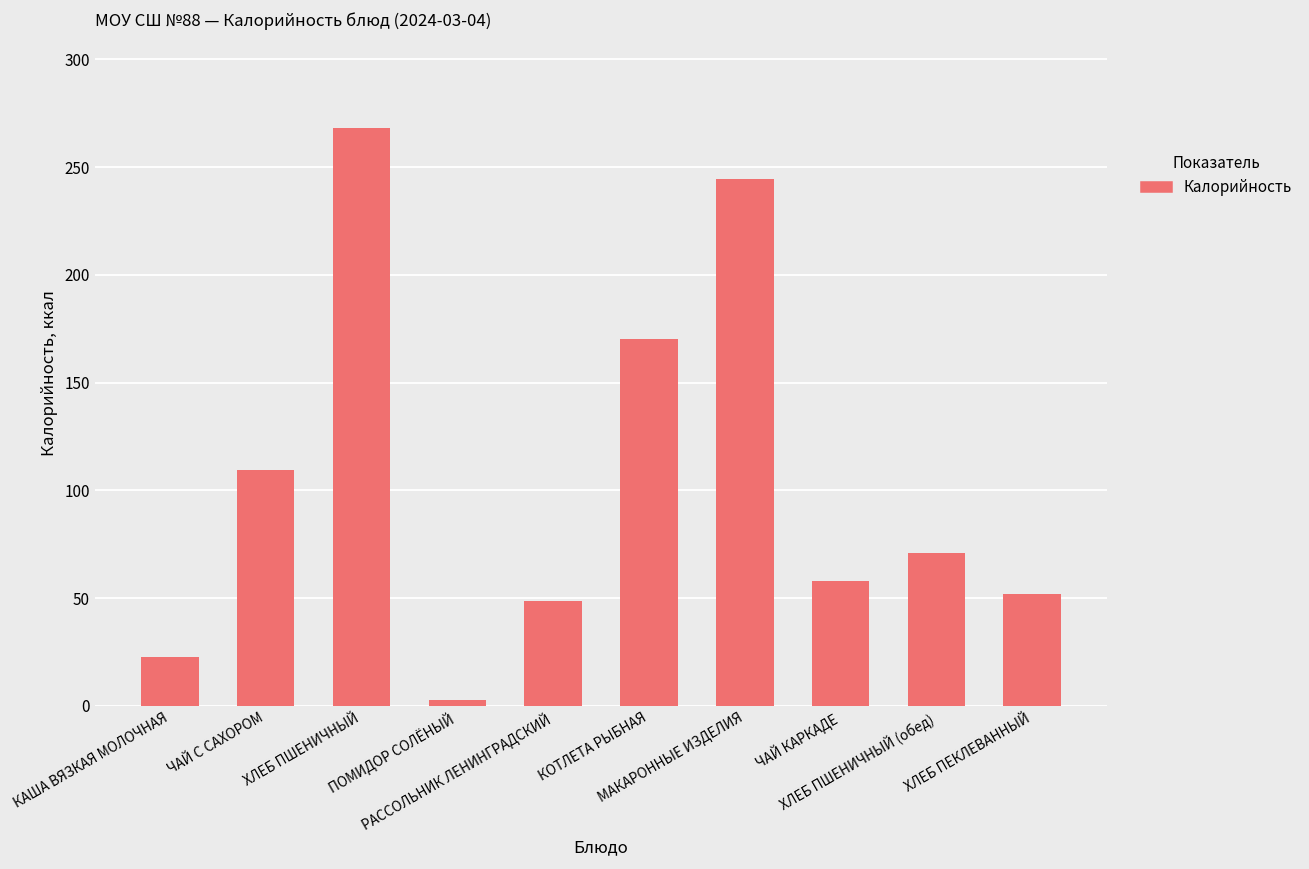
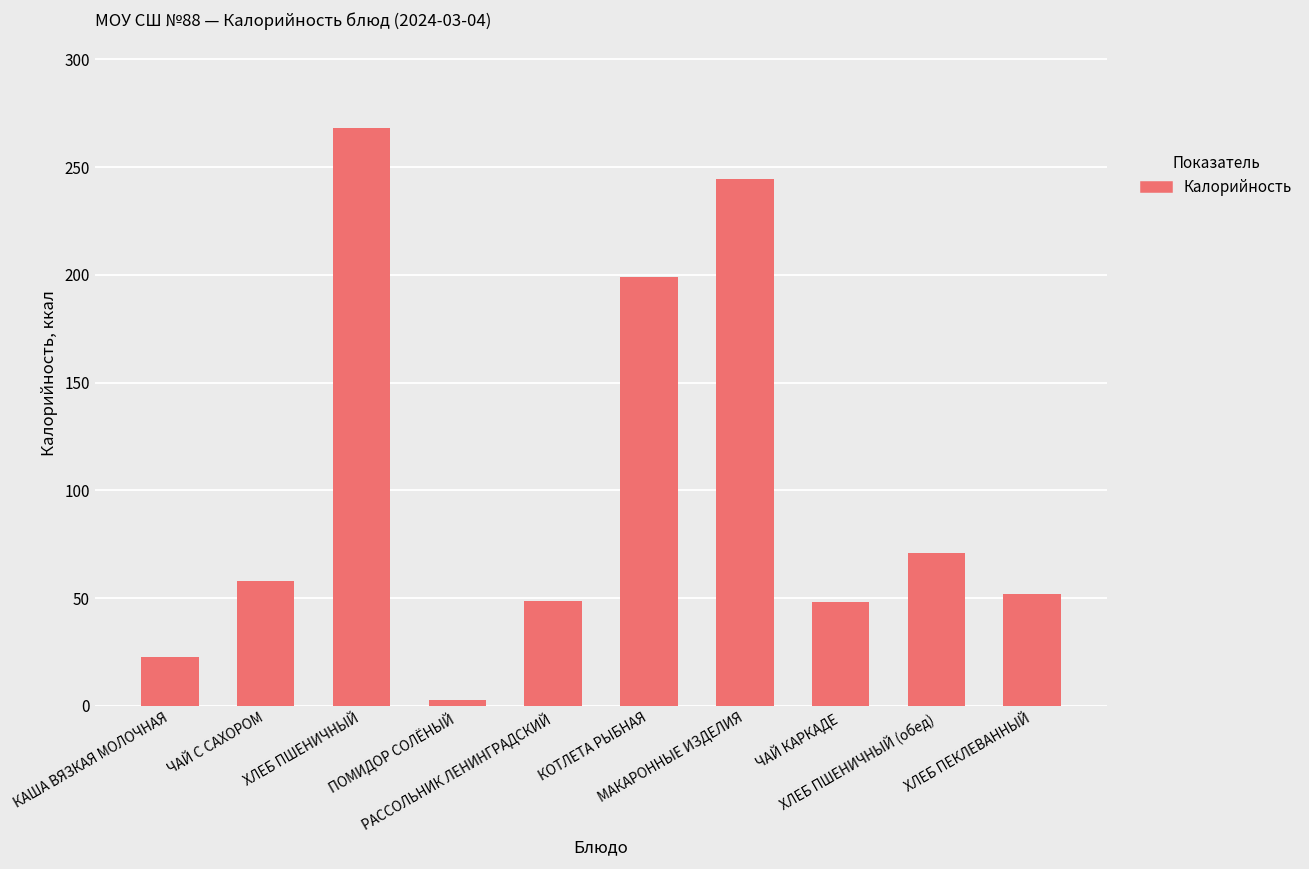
  {
    "КАША ВЯЗКАЯ МОЛОЧНАЯ": 22,
-   "ЧАЙ С САХОРОМ": 110,
+   "ЧАЙ С САХОРОМ": 58,
    "ХЛЕБ ПШЕНИЧНЫЙ": 268,
    "ПОМИДОР СОЛЁНЫЙ": 3,
    "РАССОЛЬНИК ЛЕНИНГРАДСКИЙ": 49,
-   "КОТЛЕТА РЫБНАЯ": 170,
+   "КОТЛЕТА РЫБНАЯ": 199,
    "МАКАРОННЫЕ ИЗДЕЛИЯ": 245,
-   "ЧАЙ КАРКАДЕ": 58,
+   "ЧАЙ КАРКАДЕ": 48,
    "ХЛЕБ ПШЕНИЧНЫЙ (обед)": 71,
    "ХЛЕБ ПЕКЛЕВАННЫЙ": 52
  }
